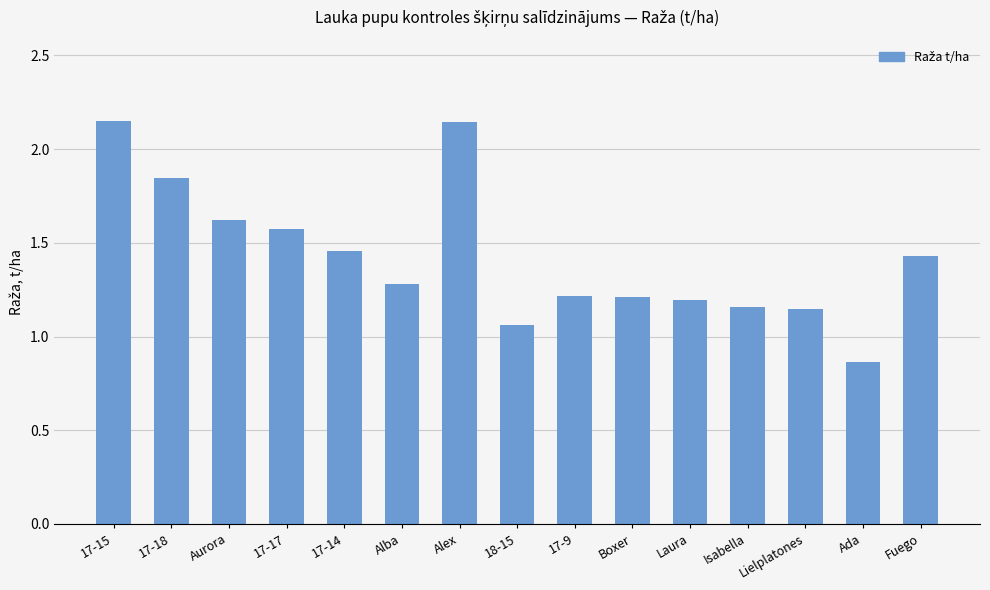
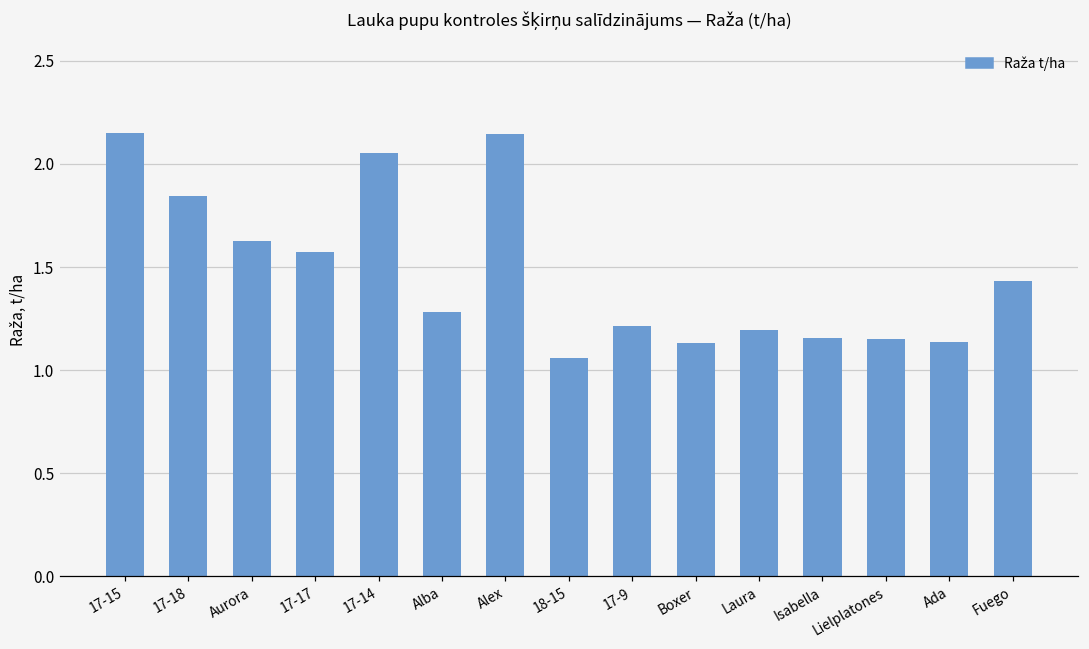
  {
    "17-15": 2.15,
    "17-18": 1.84,
    "Aurora": 1.62,
    "17-17": 1.57,
-   "17-14": 1.46,
+   "17-14": 2.05,
    "Alba": 1.28,
    "Alex": 2.14,
    "18-15": 1.06,
    "17-9": 1.22,
-   "Boxer": 1.21,
+   "Boxer": 1.13,
    "Laura": 1.20,
    "Isabella": 1.16,
    "Lielplatones": 1.15,
-   "Ada": 0.86,
+   "Ada": 1.14,
    "Fuego": 1.43
  }
